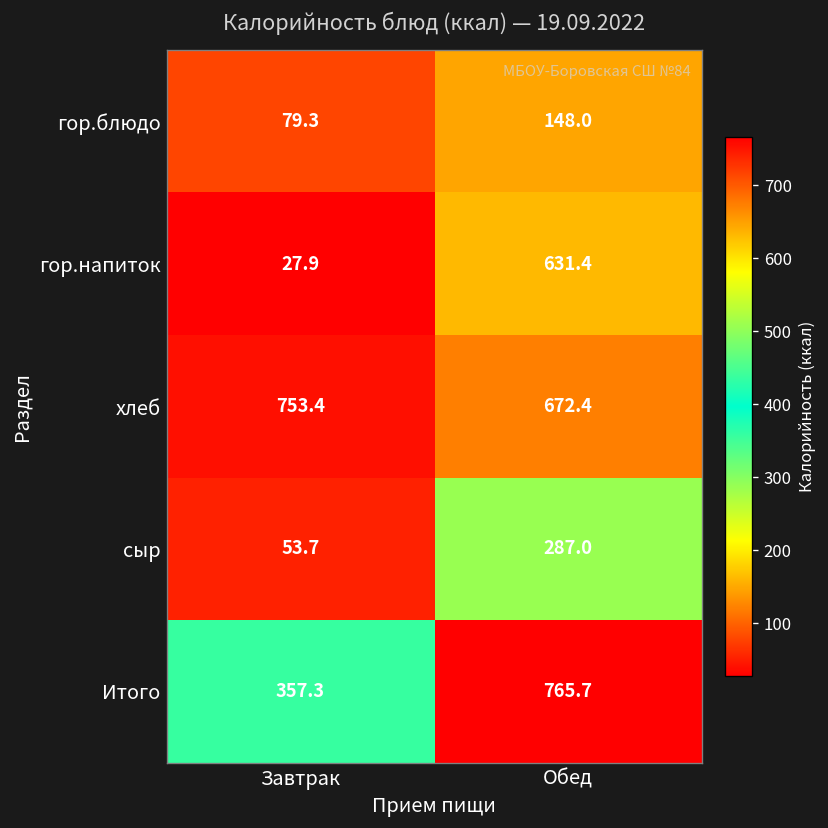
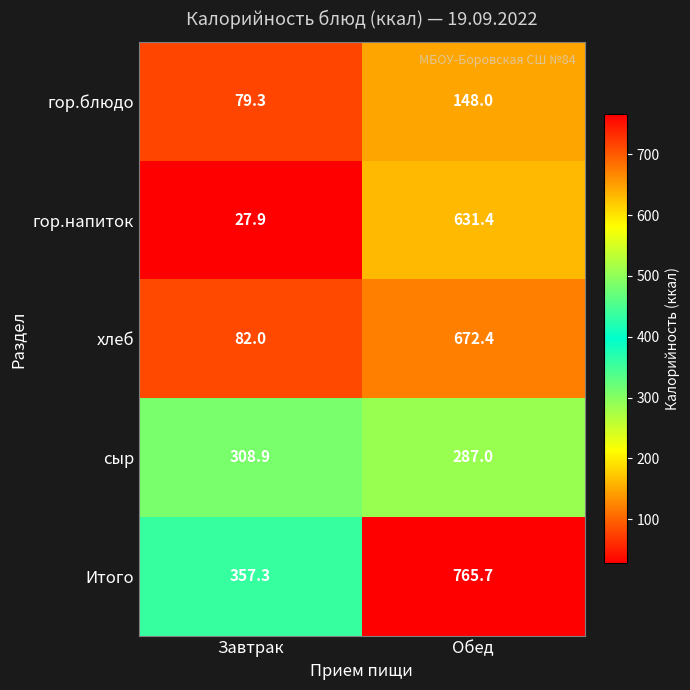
  {
    "гор.блюдо": {
      "Завтрак": 79.3
    },
    "гор.напиток": {
      "Завтрак": 27.9,
      "Обед": 631.4
    },
    "хлеб": {
-     "Завтрак": 753.4,
+     "Завтрак": 82.0,
      "Обед": 672.4
    },
    "сыр": {
-     "Завтрак": 53.7,
+     "Завтрак": 308.9,
      "Обед": 287.0
    },
    "Итого": {
      "Завтрак": 357.3,
      "Обед": 765.7
    }
  }
